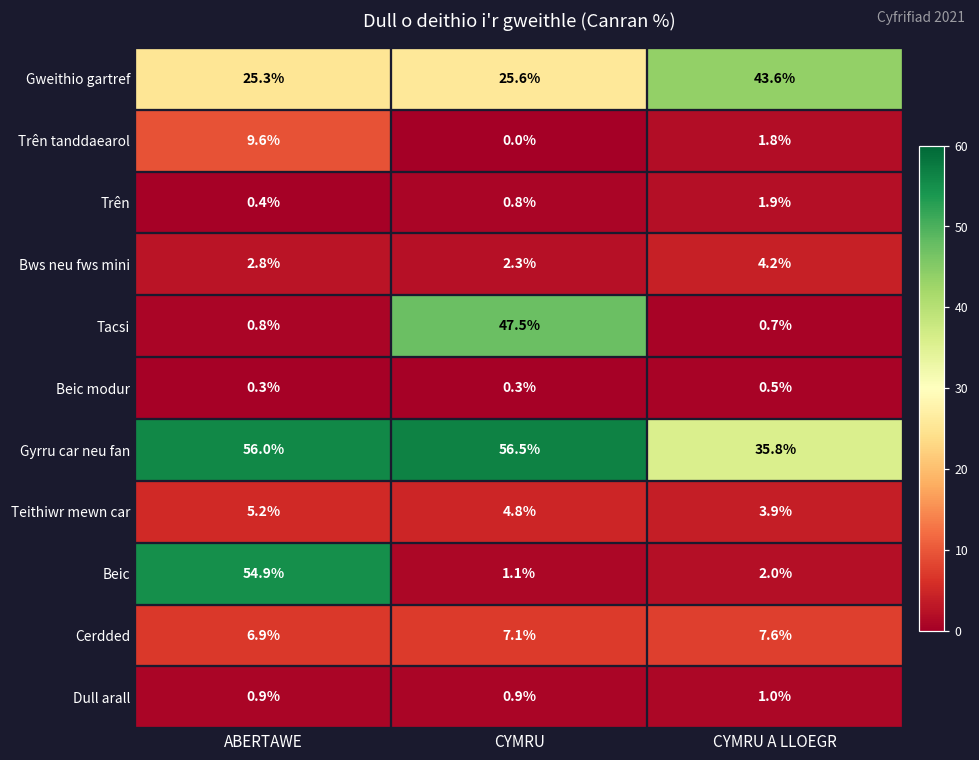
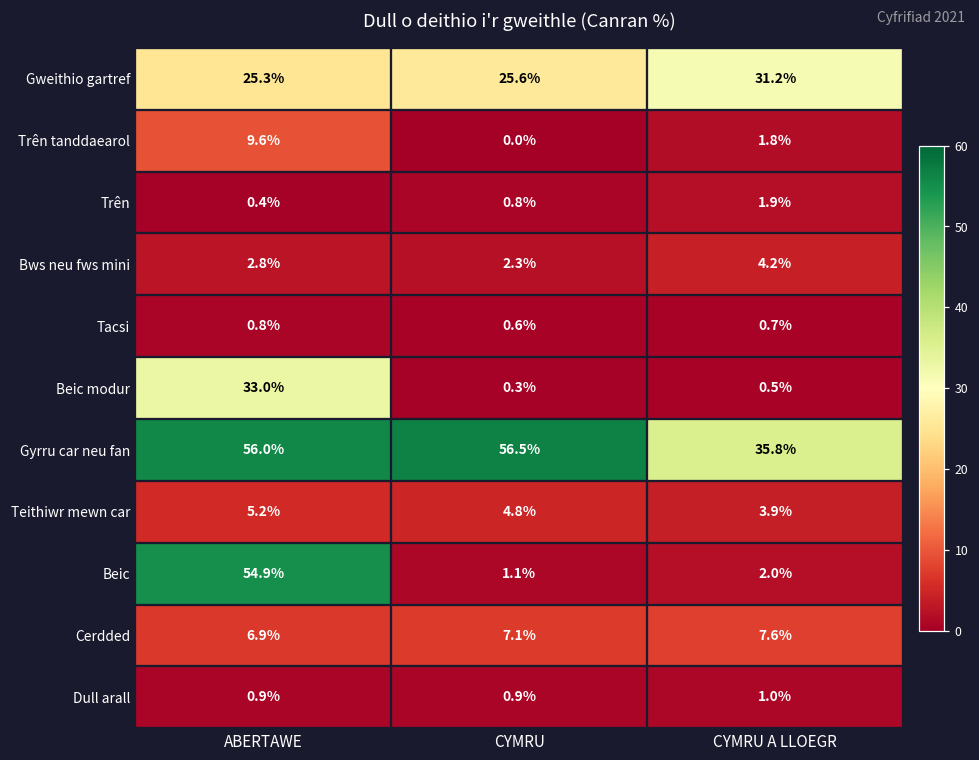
  {
    "Gweithio gartref": {
      "ABERTAWE": "25.3%",
      "CYMRU": "25.6%",
-     "CYMRU A LLOEGR": "43.6%"
+     "CYMRU A LLOEGR": "31.2%"
    },
    "Trên tanddaearol": {
      "ABERTAWE": "9.6%",
      "CYMRU": "0.0%",
      "CYMRU A LLOEGR": "1.8%"
    },
    "Trên": {
      "ABERTAWE": "0.4%",
      "CYMRU": "0.8%",
      "CYMRU A LLOEGR": "1.9%"
    },
    "Bws neu fws mini": {
      "ABERTAWE": "2.8%",
      "CYMRU": "2.3%",
      "CYMRU A LLOEGR": "4.2%"
    },
    "Tacsi": {
      "ABERTAWE": "0.8%",
-     "CYMRU": "47.5%",
+     "CYMRU": "0.6%",
      "CYMRU A LLOEGR": "0.7%"
    },
    "Beic modur": {
-     "ABERTAWE": "0.3%",
+     "ABERTAWE": "33.0%",
      "CYMRU": "0.3%",
      "CYMRU A LLOEGR": "0.5%"
    },
    "Gyrru car neu fan": {
      "ABERTAWE": "56.0%",
      "CYMRU": "56.5%",
      "CYMRU A LLOEGR": "35.8%"
    },
    "Teithiwr mewn car": {
      "ABERTAWE": "5.2%",
      "CYMRU": "4.8%",
      "CYMRU A LLOEGR": "3.9%"
    },
    "Beic": {
      "ABERTAWE": "54.9%",
      "CYMRU": "1.1%",
      "CYMRU A LLOEGR": "2.0%"
    },
    "Cerdded": {
      "ABERTAWE": "6.9%",
      "CYMRU": "7.1%",
      "CYMRU A LLOEGR": "7.6%"
    },
    "Dull arall": {
      "ABERTAWE": "0.9%",
      "CYMRU": "0.9%",
      "CYMRU A LLOEGR": "1.0%"
    }
  }
